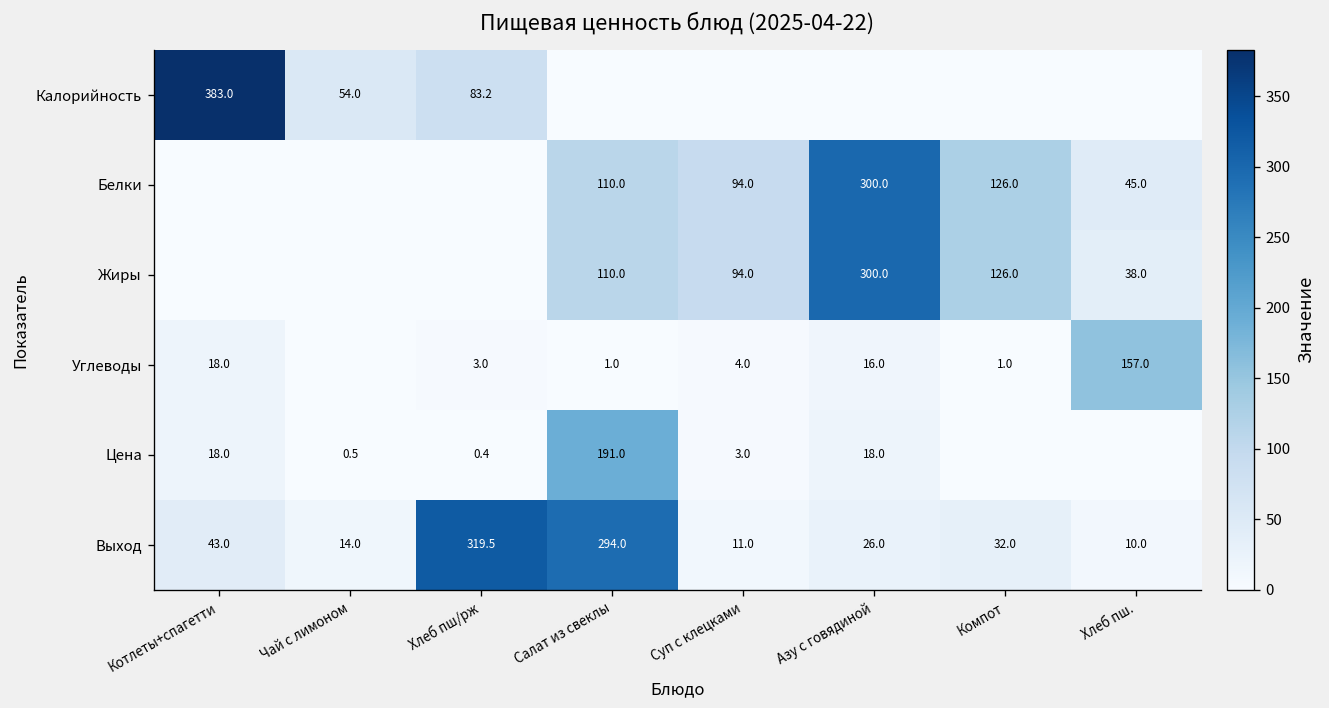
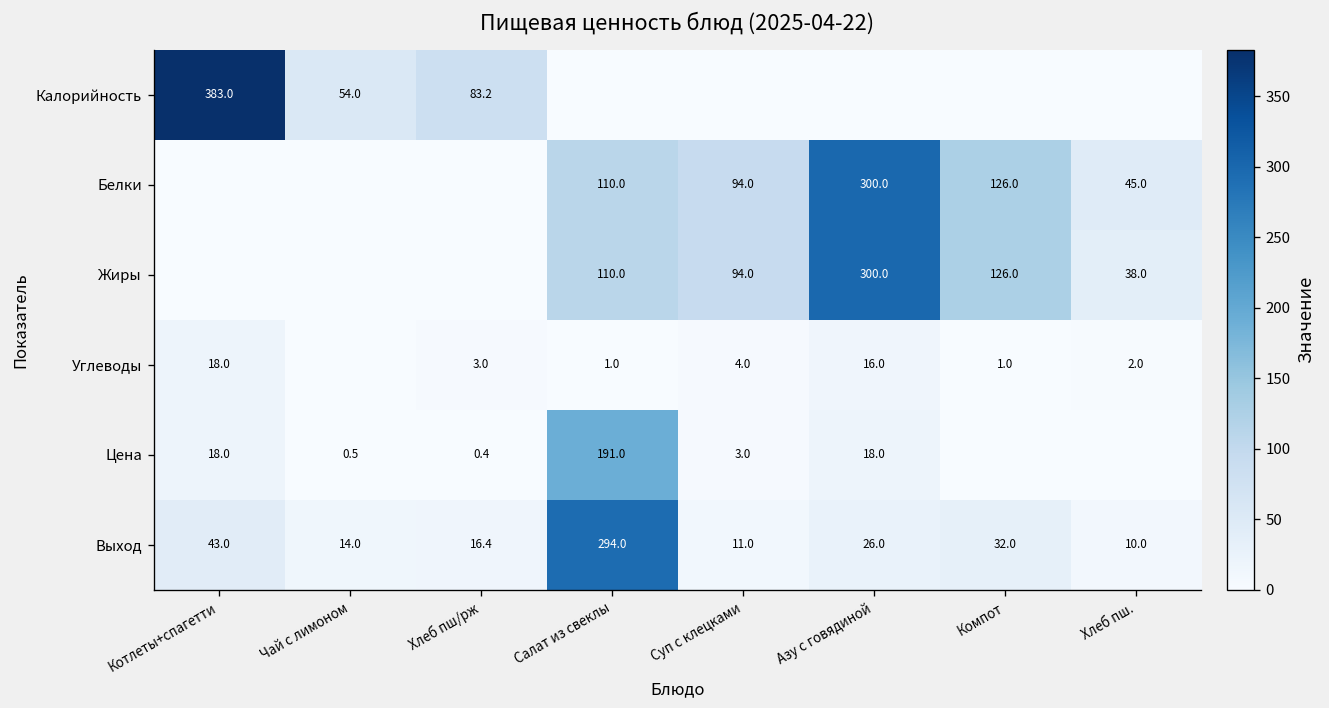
  {
    "Калорийность": {
      "Котлеты+спагетти": 383.0,
      "Чай с лимоном": 54.0,
      "Хлеб пш/рж": 83.2
    },
    "Белки": {
      "Салат из свеклы": 110.0,
      "Суп с клецками": 94.0,
      "Азу с говядиной": 300.0,
      "Компот": 126.0,
      "Хлеб пш.": 45.0
    },
    "Жиры": {
      "Салат из свеклы": 110.0,
      "Суп с клецками": 94.0,
      "Азу с говядиной": 300.0,
      "Компот": 126.0,
      "Хлеб пш.": 38.0
    },
    "Углеводы": {
      "Котлеты+спагетти": 18.0,
      "Хлеб пш/рж": 3.0,
      "Салат из свеклы": 1.0,
      "Суп с клецками": 4.0,
      "Азу с говядиной": 16.0,
      "Компот": 1.0,
-     "Хлеб пш.": 157.0
+     "Хлеб пш.": 2.0
    },
    "Цена": {
      "Котлеты+спагетти": 18.0,
      "Чай с лимоном": 0.5,
      "Хлеб пш/рж": 0.4,
      "Салат из свеклы": 191.0,
      "Суп с клецками": 3.0,
      "Азу с говядиной": 18.0
    },
    "Выход": {
      "Котлеты+спагетти": 43.0,
      "Чай с лимоном": 14.0,
-     "Хлеб пш/рж": 319.5,
+     "Хлеб пш/рж": 16.4,
      "Салат из свеклы": 294.0,
      "Суп с клецками": 11.0,
      "Азу с говядиной": 26.0,
      "Компот": 32.0,
      "Хлеб пш.": 10.0
    }
  }
